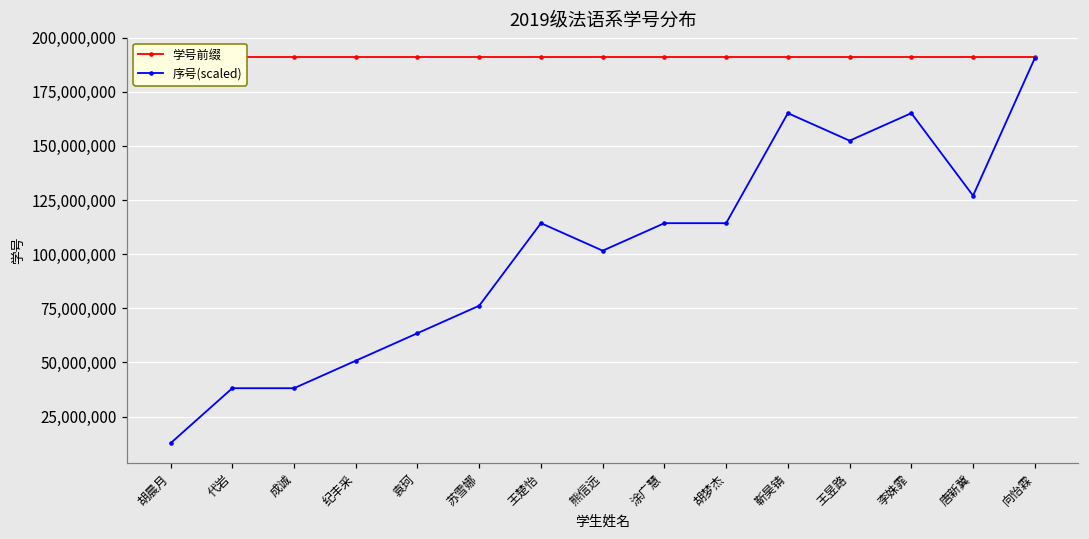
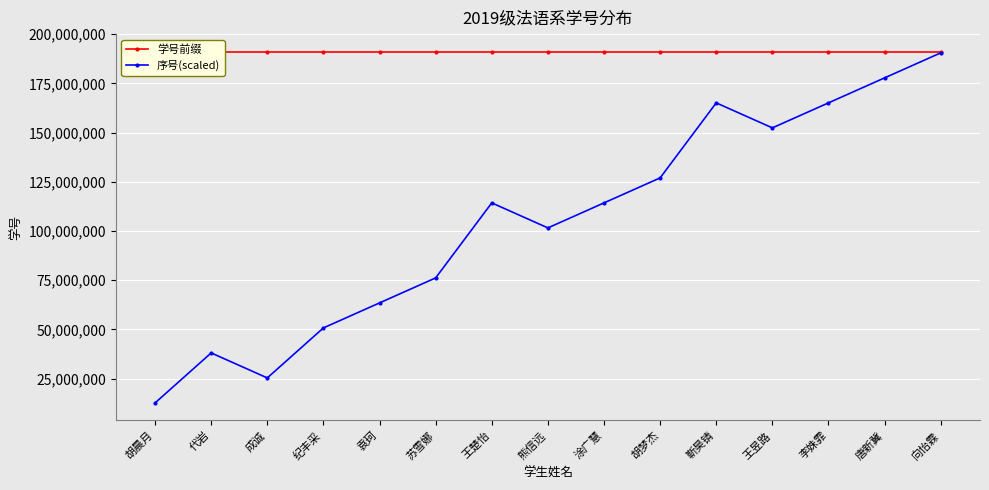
  {
    "学号前缀": {
      "成诚": "191,000,000",
      "纪丰采": "191,000,000",
      "袁珂": "191,000,000",
      "苏雪娜": "191,000,000",
      "王楚怡": "191,000,000",
      "熊信远": "191,000,000",
      "涂广慧": "191,000,000",
      "胡梦杰": "191,000,000",
      "靳昊锖": "191,000,000",
      "王昱路": "191,000,000",
      "李姝霏": "191,000,000",
      "唐新冀": "191,000,000"
    },
    "序号(scaled)": {
      "胡晨月": "13,000,000",
      "代岩": "38,000,000",
-     "成诚": "38,000,000",
+     "成诚": "25,000,000",
      "纪丰采": "51,000,000",
      "袁珂": "64,000,000",
      "苏雪娜": "76,000,000",
      "王楚怡": "114,000,000",
      "熊信远": "102,000,000",
      "涂广慧": "114,000,000",
-     "胡梦杰": "114,000,000",
+     "胡梦杰": "127,000,000",
      "靳昊锖": "165,000,000",
      "王昱路": "152,000,000",
      "李姝霏": "165,000,000",
-     "唐新冀": "127,000,000"
+     "唐新冀": "178,000,000"
    }
  }
